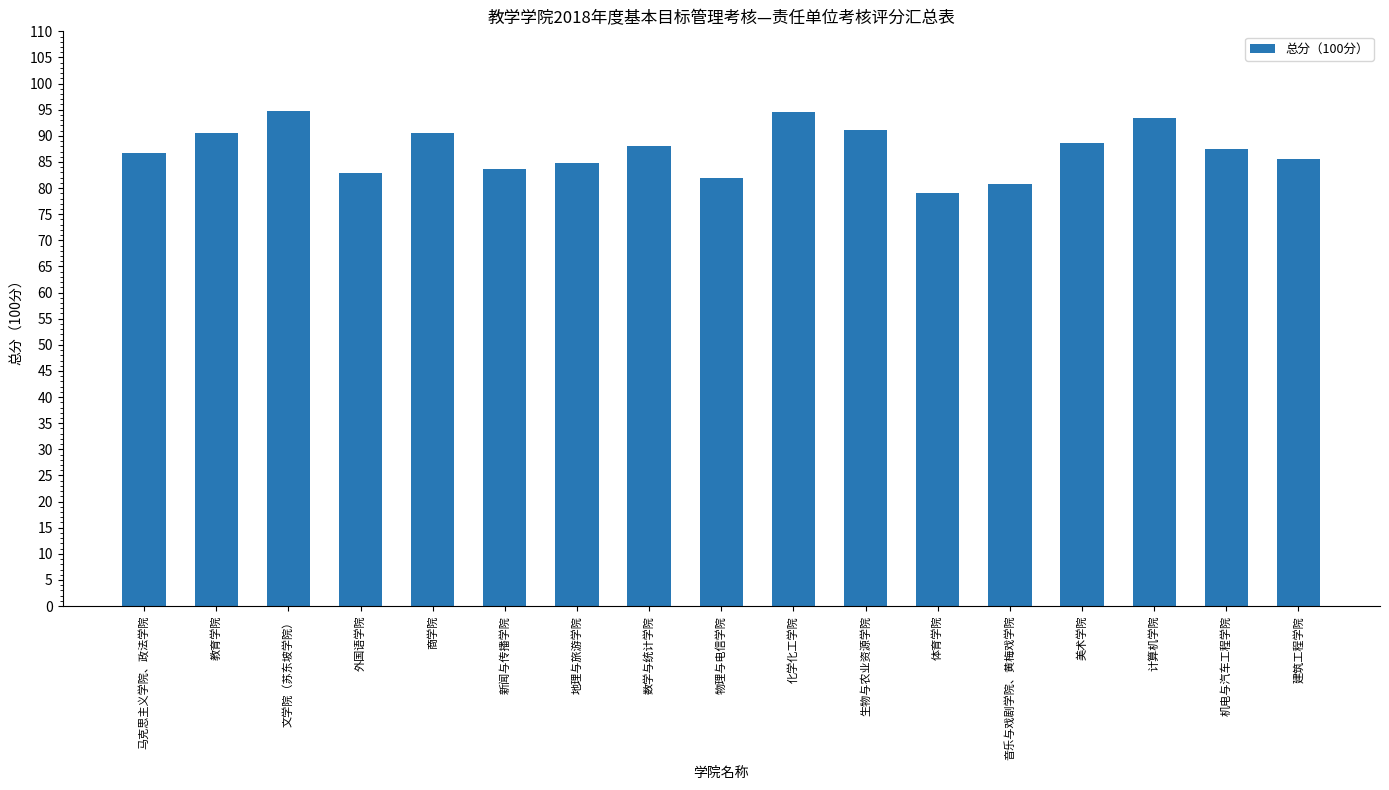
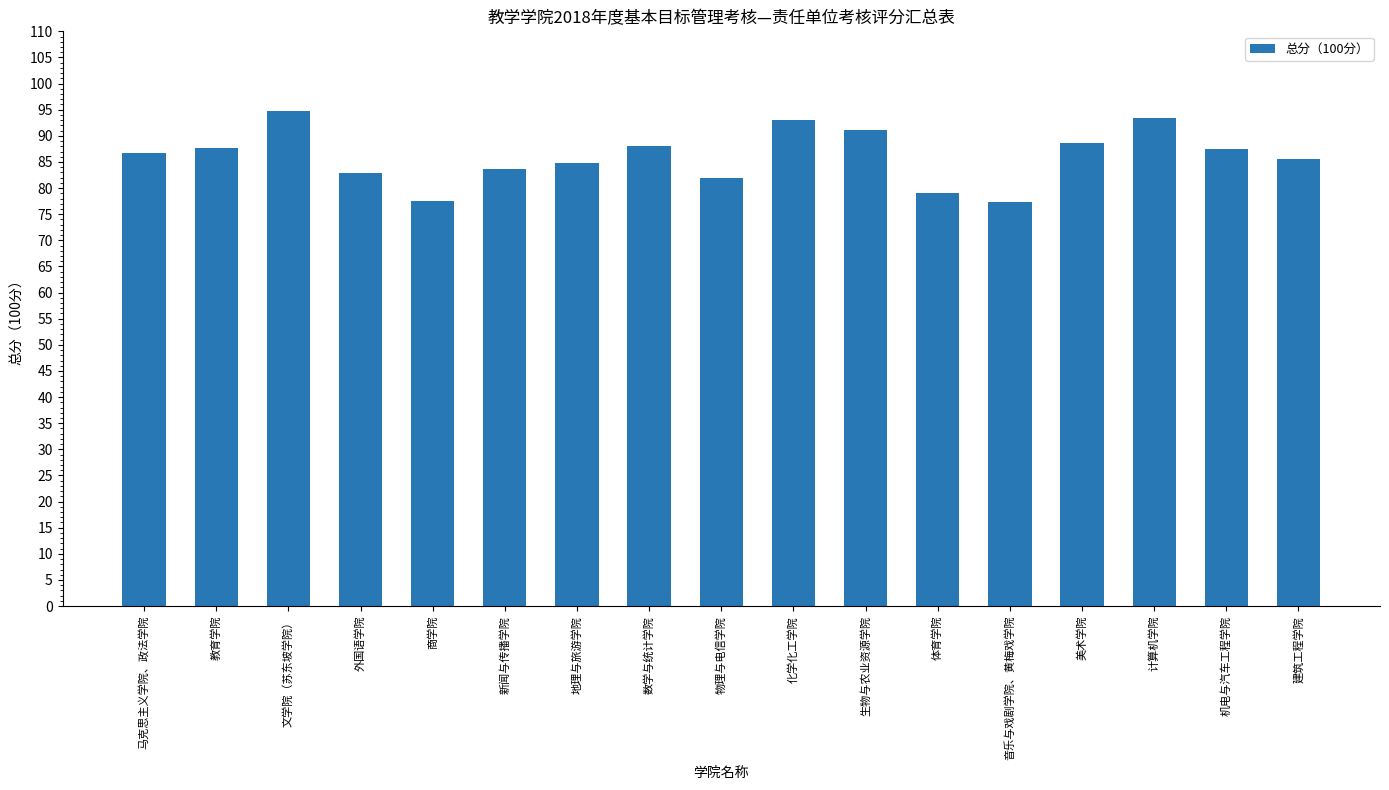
  {
    "马克思主义学院、政法学院": 87,
-   "教育学院": 90,
+   "教育学院": 88,
    "文学院（苏东坡学院）": 95,
    "外国语学院": 83,
-   "商学院": 91,
+   "商学院": 78,
    "新闻与传播学院": 84,
    "地理与旅游学院": 85,
    "数学与统计学院": 88,
    "物理与电信学院": 82,
-   "化学化工学院": 94,
+   "化学化工学院": 93,
    "生物与农业资源学院": 91,
    "体育学院": 79,
-   "音乐与戏剧学院、黄梅戏学院": 81,
+   "音乐与戏剧学院、黄梅戏学院": 77,
    "美术学院": 89,
    "计算机学院": 93,
    "机电与汽车工程学院": 87,
    "建筑工程学院": 86
  }
